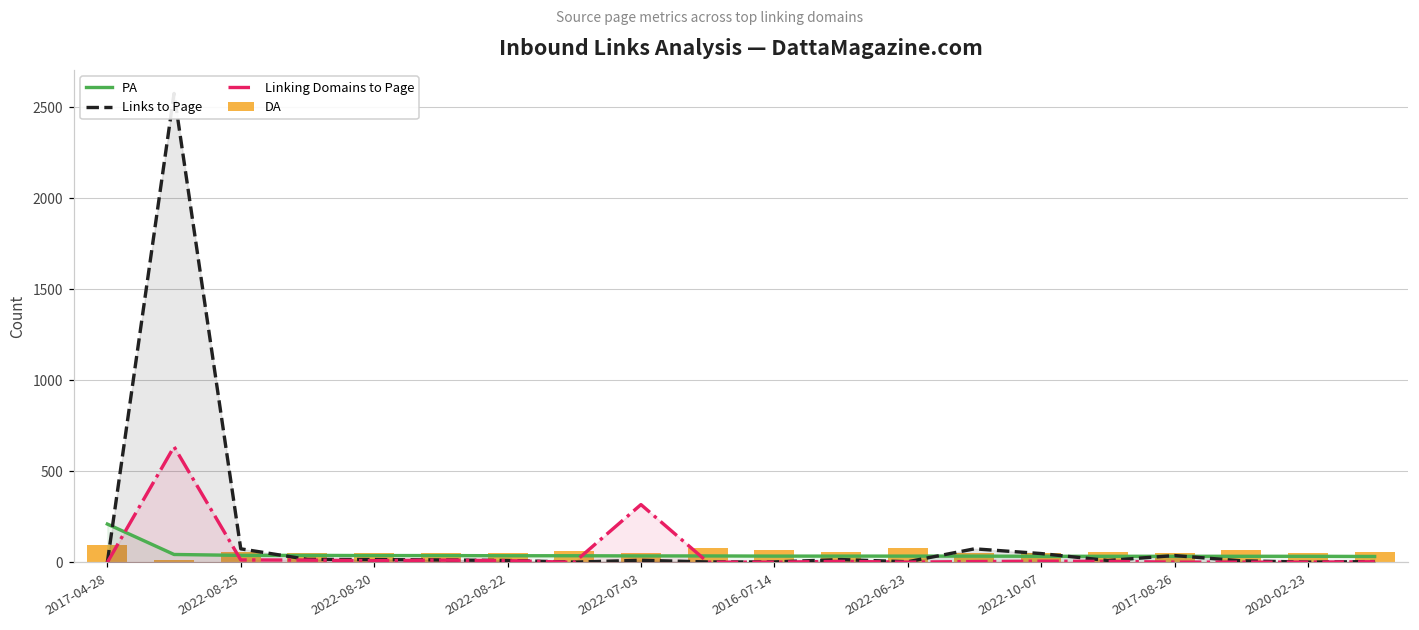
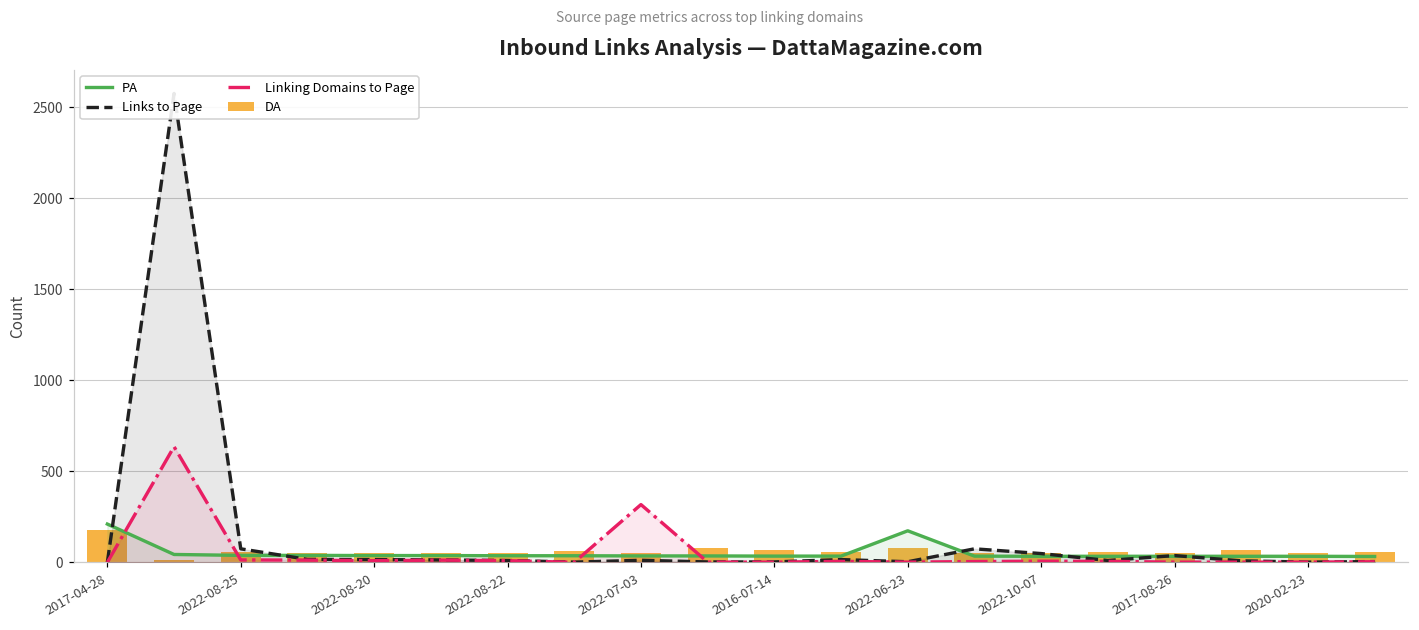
  {
    "DA": {
-     "2017-04-28": 90,
+     "2017-04-28": 180,
      "2022-08-25": 50,
      "2022-08-20": 50,
      "2022-08-22": 50,
      "2022-07-03": 50,
      "2016-07-14": 70,
      "2022-06-23": 80,
      "2022-10-07": 50,
      "2017-08-26": 50,
      "2020-02-23": 50
    },
    "PA": {
      "2017-04-28": 210,
      "2022-08-25": 40,
      "2022-08-20": 40,
      "2022-08-22": 40,
      "2022-07-03": 40,
      "2016-07-14": 30,
-     "2022-06-23": 30,
+     "2022-06-23": 170,
      "2020-02-23": 30
    },
    "Links to Page": {
      "2022-08-25": 70,
      "2022-07-03": 10
    },
    "Linking Domains to Page": {
      "2022-08-25": 10,
      "2022-07-03": 320,
      "2022-10-07": 10,
      "2017-08-26": 0
    }
  }
